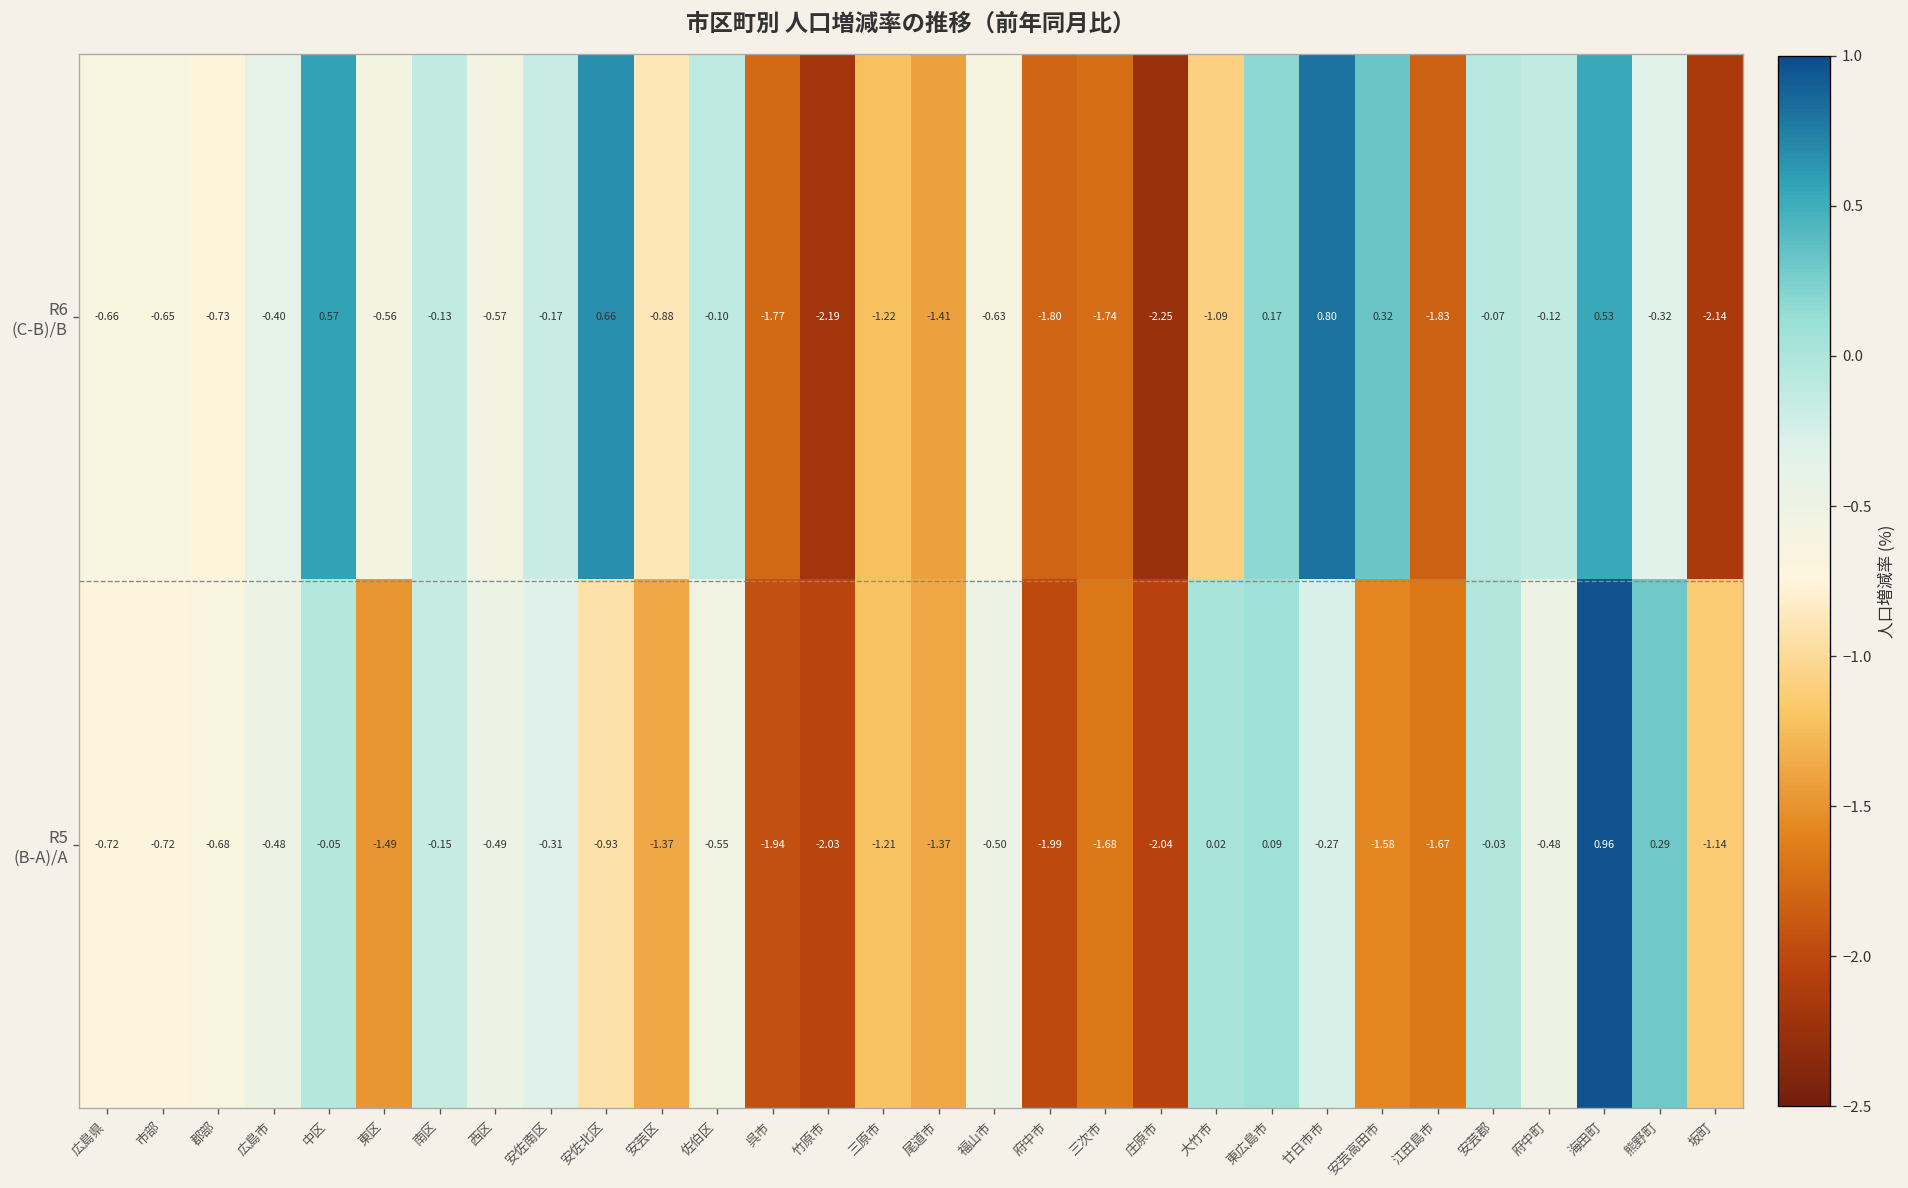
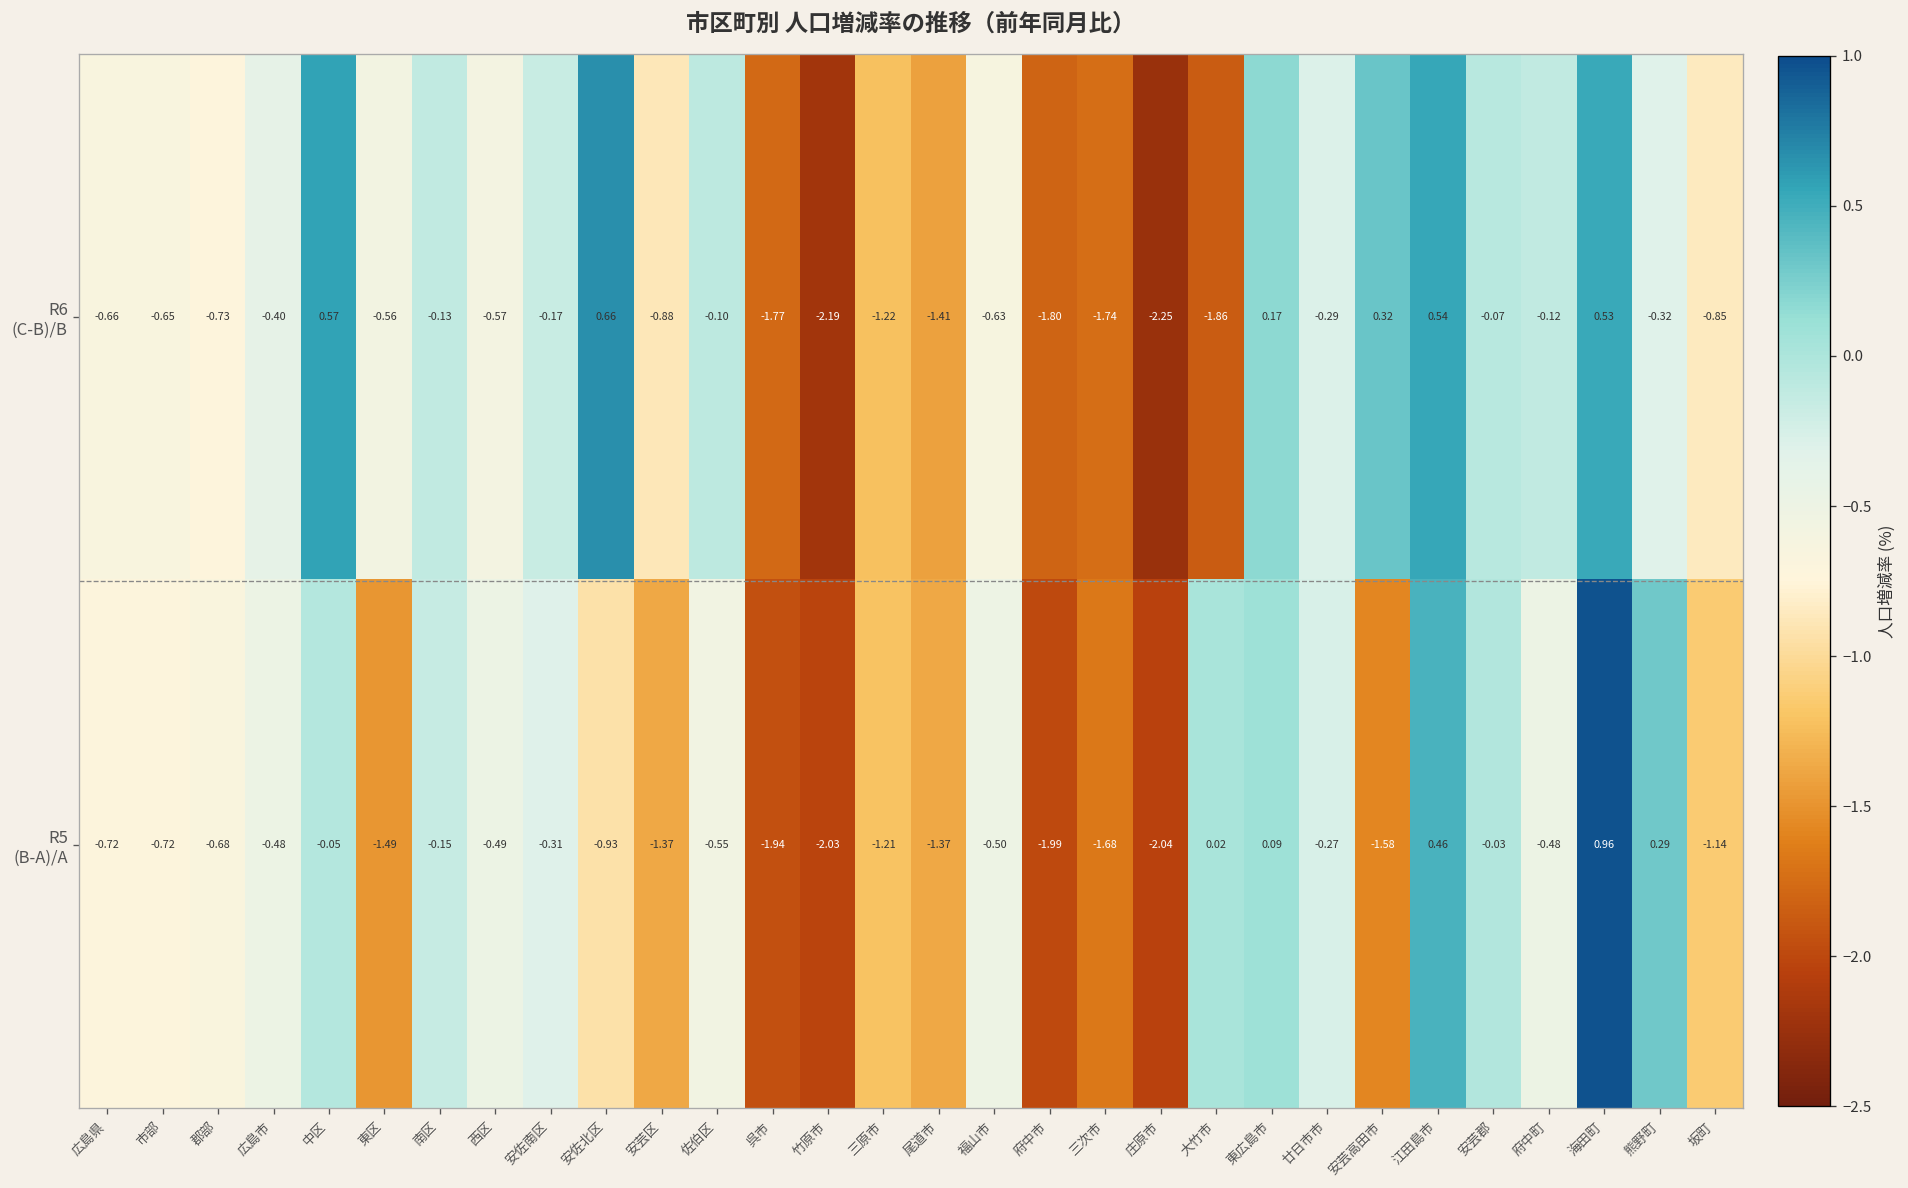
  {
    "R6 (C-B)/B": {
      "広島県": -0.66,
      "市部": -0.65,
      "郡部": -0.73,
      "広島市": -0.40,
      "中区": 0.57,
      "東区": -0.56,
      "南区": -0.13,
      "西区": -0.57,
      "安佐南区": -0.17,
      "安佐北区": 0.66,
      "安芸区": -0.88,
      "佐伯区": -0.10,
      "呉市": -1.77,
      "竹原市": -2.19,
      "三原市": -1.22,
      "尾道市": -1.41,
      "福山市": -0.63,
      "府中市": -1.80,
      "三次市": -1.74,
      "庄原市": -2.25,
-     "大竹市": -1.09,
+     "大竹市": -1.86,
      "東広島市": 0.17,
-     "廿日市市": 0.80,
+     "廿日市市": -0.29,
      "安芸高田市": 0.32,
-     "江田島市": -1.83,
+     "江田島市": 0.54,
      "安芸郡": -0.07,
      "府中町": -0.12,
      "海田町": 0.53,
      "熊野町": -0.32,
-     "坂町": -2.14
+     "坂町": -0.85
    },
    "R5 (B-A)/A": {
      "広島県": -0.72,
      "市部": -0.72,
      "郡部": -0.68,
      "広島市": -0.48,
      "中区": -0.05,
      "東区": -1.49,
      "南区": -0.15,
      "西区": -0.49,
      "安佐南区": -0.31,
      "安佐北区": -0.93,
      "安芸区": -1.37,
      "佐伯区": -0.55,
      "呉市": -1.94,
      "竹原市": -2.03,
      "三原市": -1.21,
      "尾道市": -1.37,
      "福山市": -0.50,
      "府中市": -1.99,
      "三次市": -1.68,
      "庄原市": -2.04,
      "大竹市": 0.02,
      "東広島市": 0.09,
      "廿日市市": -0.27,
      "安芸高田市": -1.58,
-     "江田島市": -1.67,
+     "江田島市": 0.46,
      "安芸郡": -0.03,
      "府中町": -0.48,
      "海田町": 0.96,
      "熊野町": 0.29,
      "坂町": -1.14
    }
  }
